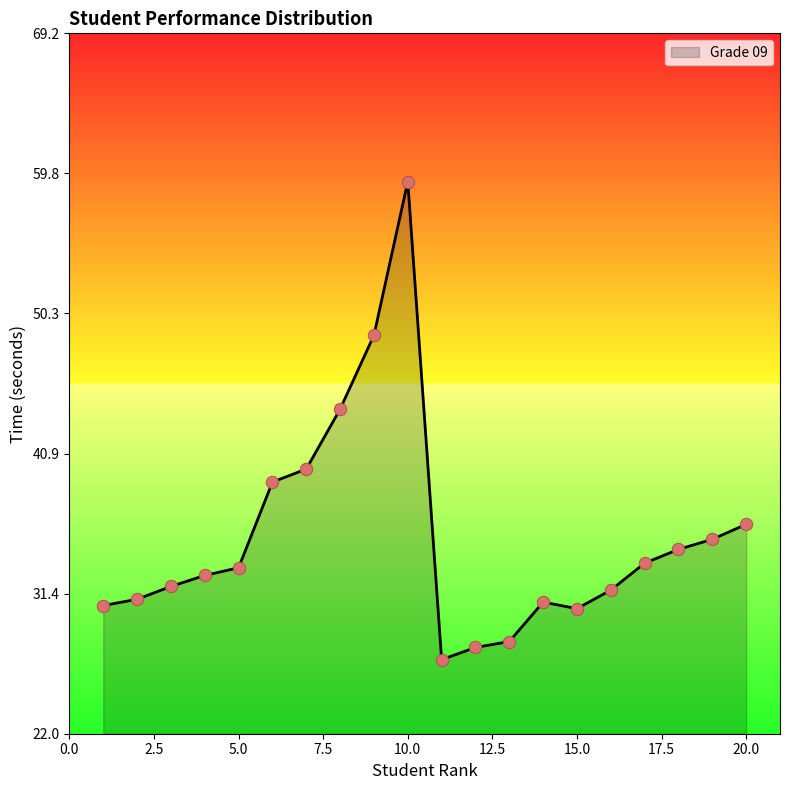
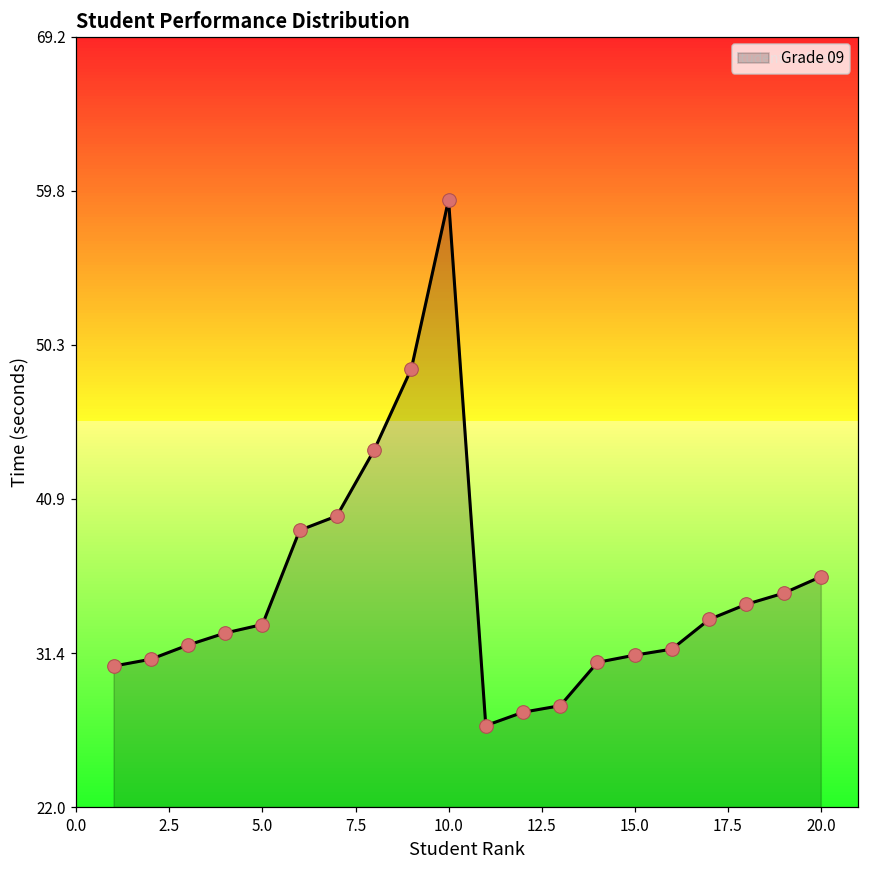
  {
    "5.0": 33.2,
    "10.0": 59.2,
-   "15.0": 30.4,
+   "15.0": 31.3,
    "20.0": 36.1
  }
